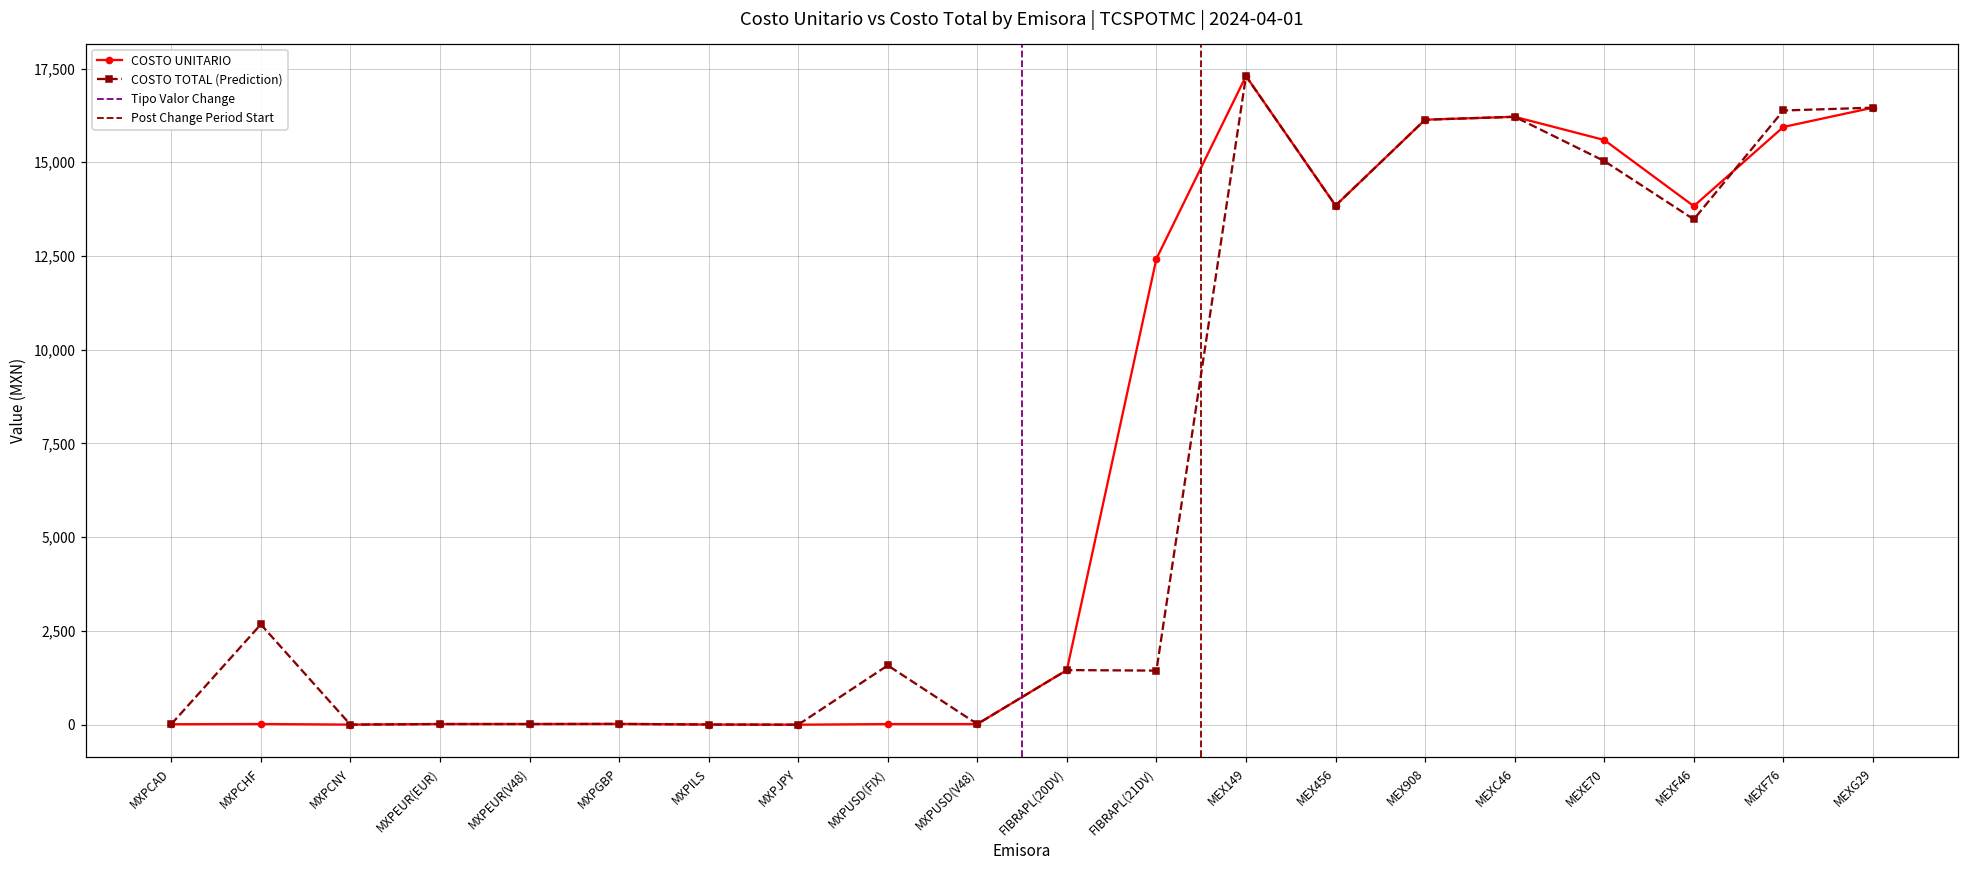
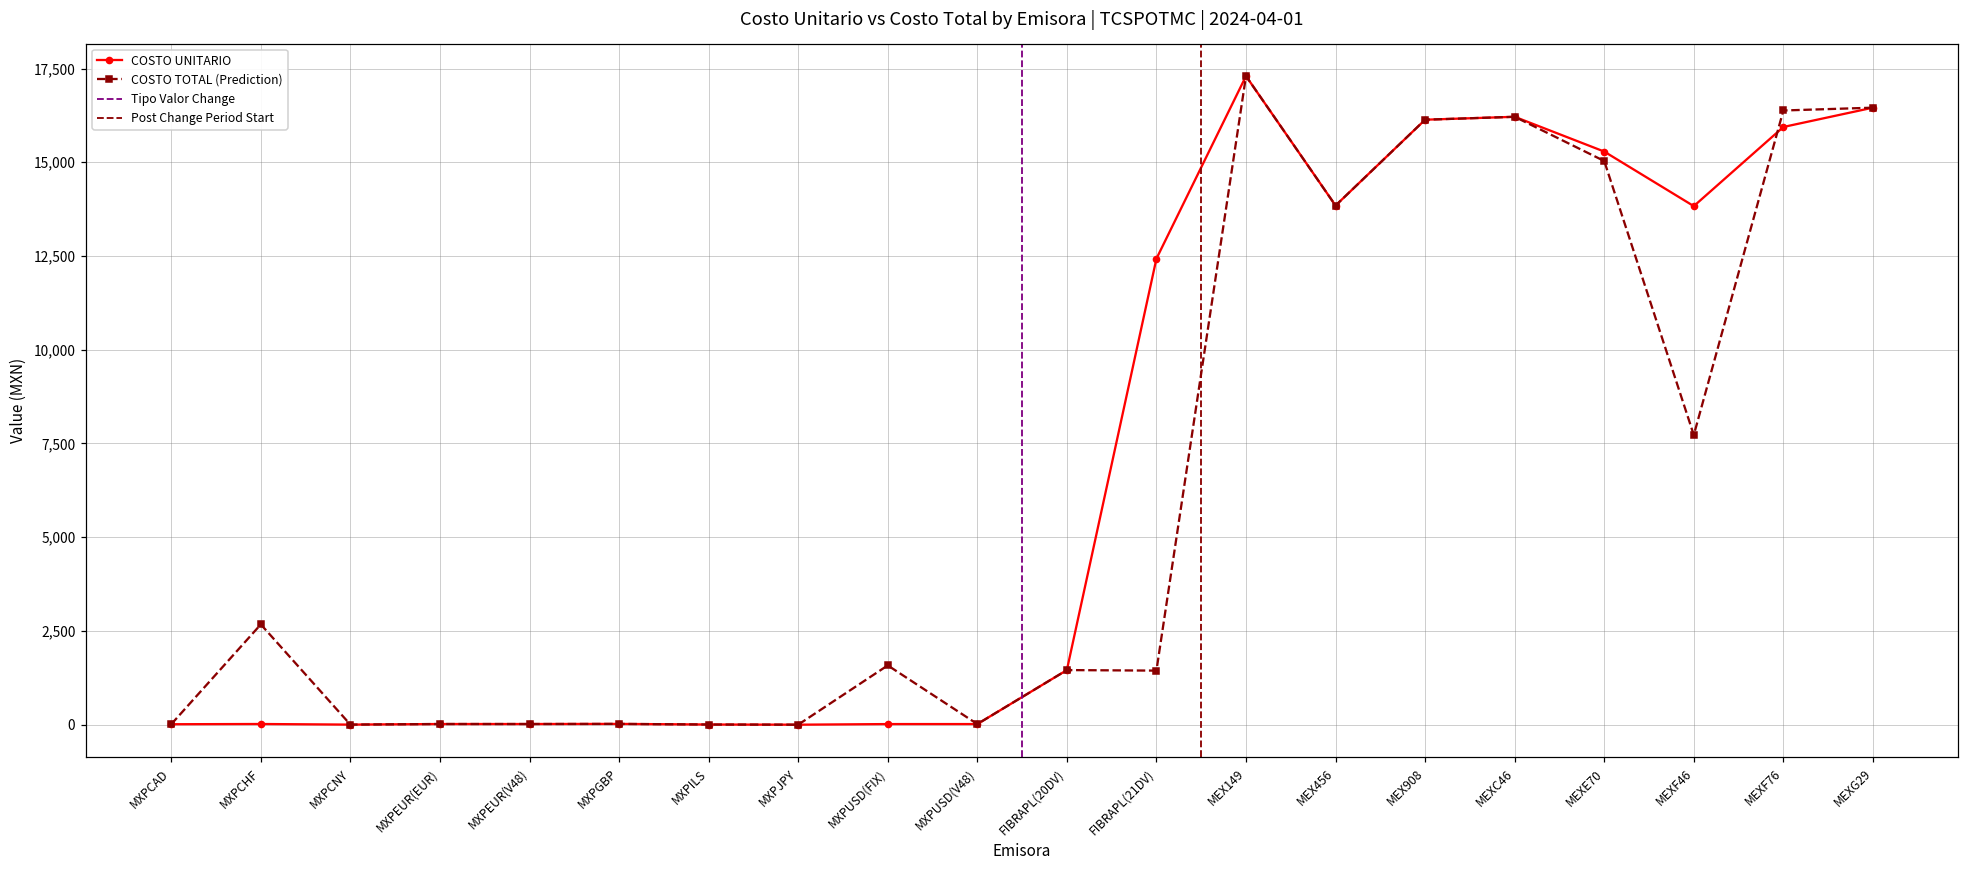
  {
    "COSTO UNITARIO": {
      "MXPCHF": "0",
      "MXPUSD(FIX)": "0",
      "FIBRAPL(21DV)": "12,400",
-     "MEXE70": "15,600",
+     "MEXE70": "15,300",
      "MEXF46": "13,800",
      "MEXF76": "15,900"
    },
    "COSTO TOTAL (Prediction)": {
      "MXPCHF": "2,700",
      "MXPUSD(FIX)": "1,600",
      "FIBRAPL(21DV)": "1,400",
      "MEXE70": "15,000",
-     "MEXF46": "13,500",
+     "MEXF46": "7,700",
      "MEXF76": "16,400"
    }
  }
